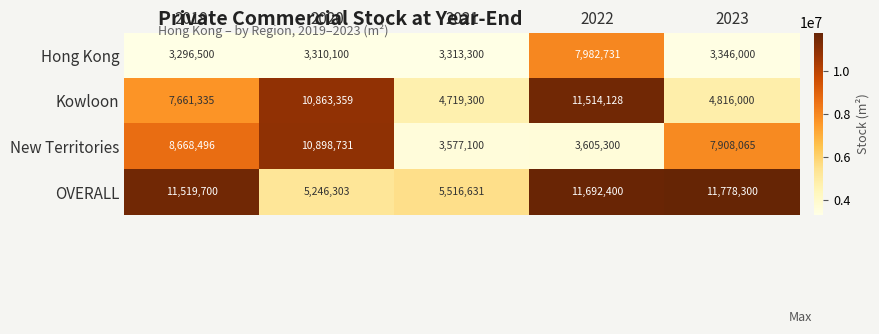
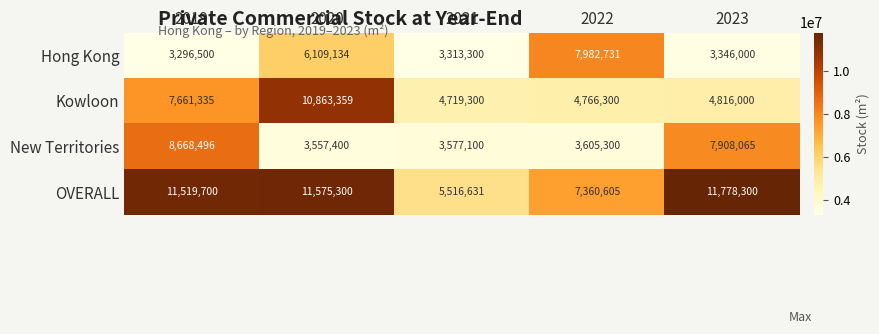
  {
    "Hong Kong": {
      "2019": "3,296,500",
-     "2020": "3,310,100",
+     "2020": "6,109,134",
      "2021": "3,313,300",
      "2022": "7,982,731",
      "2023": "3,346,000"
    },
    "Kowloon": {
      "2019": "7,661,335",
      "2020": "10,863,359",
      "2021": "4,719,300",
-     "2022": "11,514,128",
+     "2022": "4,766,300",
      "2023": "4,816,000"
    },
    "New Territories": {
      "2019": "8,668,496",
-     "2020": "10,898,731",
+     "2020": "3,557,400",
      "2021": "3,577,100",
      "2022": "3,605,300",
      "2023": "7,908,065"
    },
    "OVERALL": {
      "2019": "11,519,700",
-     "2020": "5,246,303",
+     "2020": "11,575,300",
      "2021": "5,516,631",
-     "2022": "11,692,400",
+     "2022": "7,360,605",
      "2023": "11,778,300"
    }
  }
